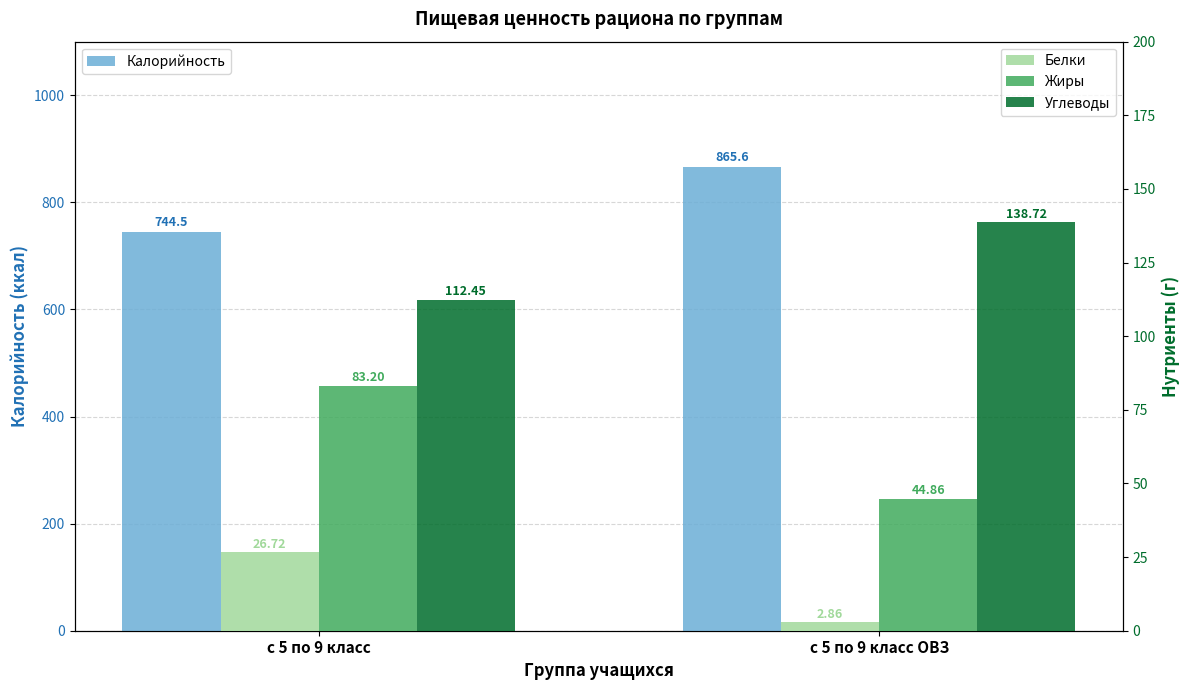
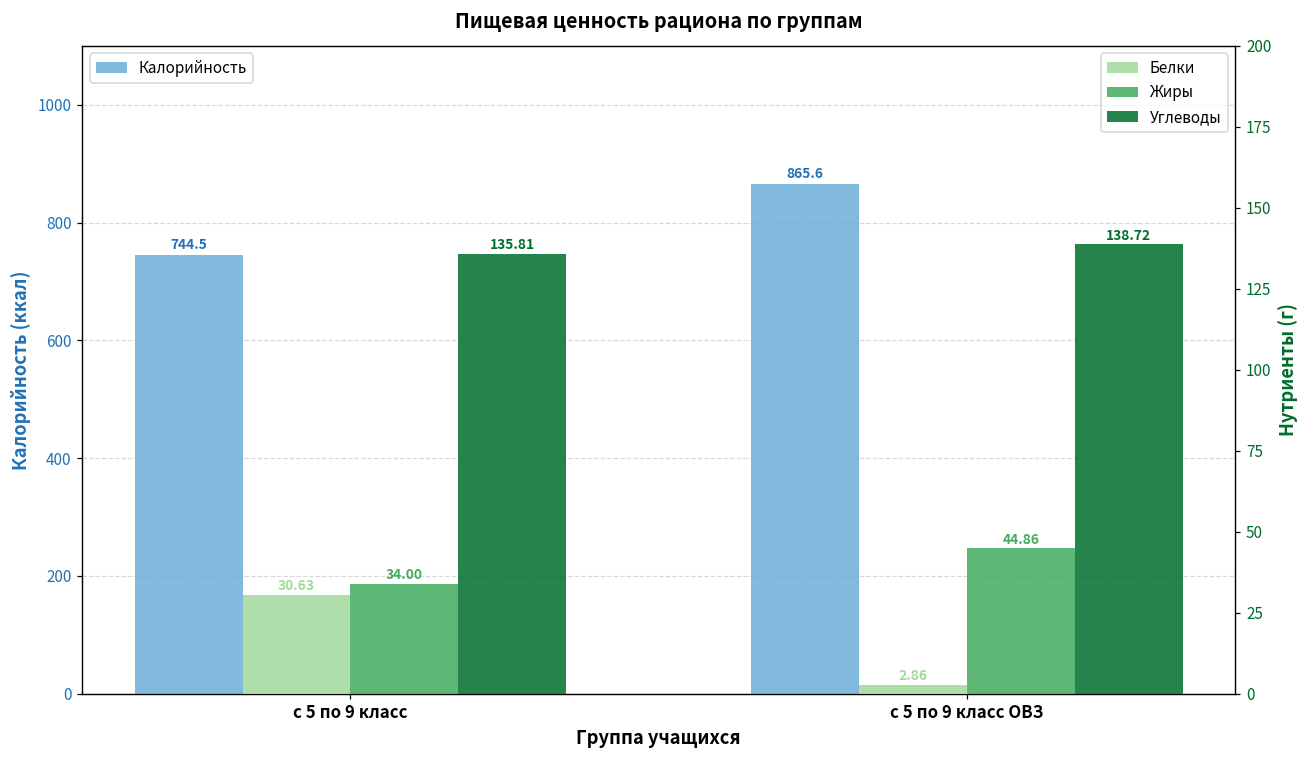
  {
    "Калорийность": {
      "с 5 по 9 класс": 744.5,
      "с 5 по 9 класс ОВЗ": 865.6
    },
    "Белки": {
-     "с 5 по 9 класс": 26.72,
+     "с 5 по 9 класс": 30.63,
      "с 5 по 9 класс ОВЗ": 2.86
    },
    "Жиры": {
-     "с 5 по 9 класс": 83.20,
+     "с 5 по 9 класс": 34.00,
      "с 5 по 9 класс ОВЗ": 44.86
    },
    "Углеводы": {
-     "с 5 по 9 класс": 112.45,
+     "с 5 по 9 класс": 135.81,
      "с 5 по 9 класс ОВЗ": 138.72
    }
  }
